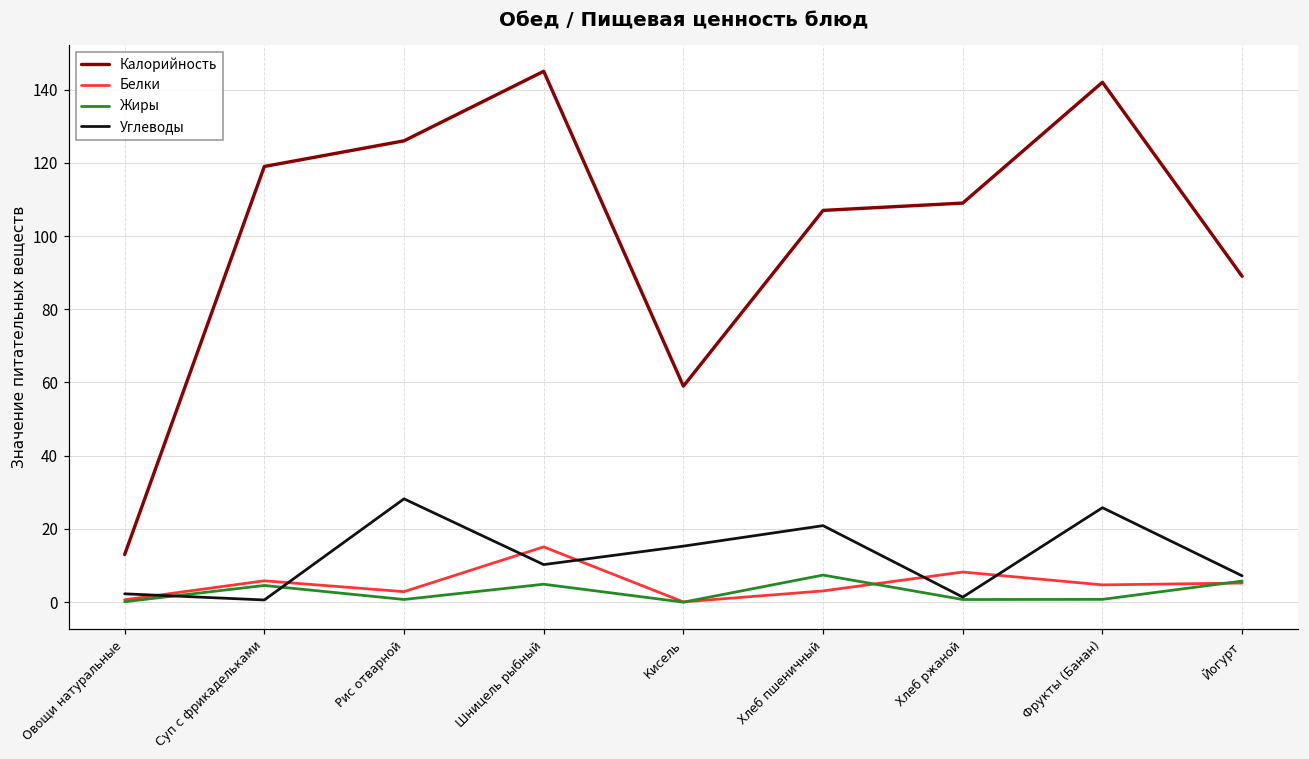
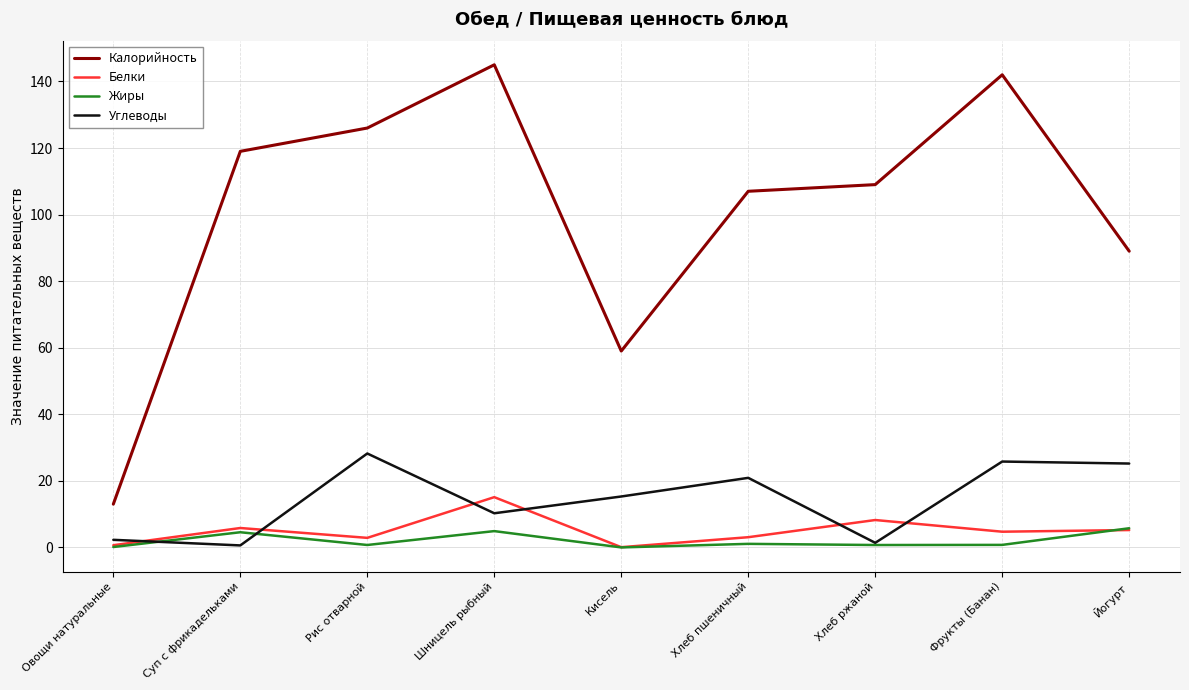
  {
    "Калорийность": {
      "Овощи натуральные": 13,
      "Суп с фрикадельками": 119,
      "Рис отварной": 126,
      "Шницель рыбный": 145,
      "Кисель": 59,
      "Хлеб пшеничный": 107,
      "Хлеб ржаной": 109,
      "Фрукты (Банан)": 142,
      "Йогурт": 89
    },
    "Белки": {
      "Суп с фрикадельками": 6,
      "Рис отварной": 3,
      "Шницель рыбный": 15,
      "Хлеб пшеничный": 3,
      "Хлеб ржаной": 8,
      "Фрукты (Банан)": 5
    },
    "Жиры": {
      "Суп с фрикадельками": 5,
      "Рис отварной": 1,
      "Шницель рыбный": 5,
-     "Хлеб пшеничный": 7,
+     "Хлеб пшеничный": 1,
      "Фрукты (Банан)": 1
    },
    "Углеводы": {
      "Овощи натуральные": 2,
      "Суп с фрикадельками": 1,
      "Рис отварной": 28,
      "Шницель рыбный": 10,
      "Кисель": 15,
      "Хлеб пшеничный": 21,
      "Фрукты (Банан)": 26,
-     "Йогурт": 7
+     "Йогурт": 25
    }
  }
